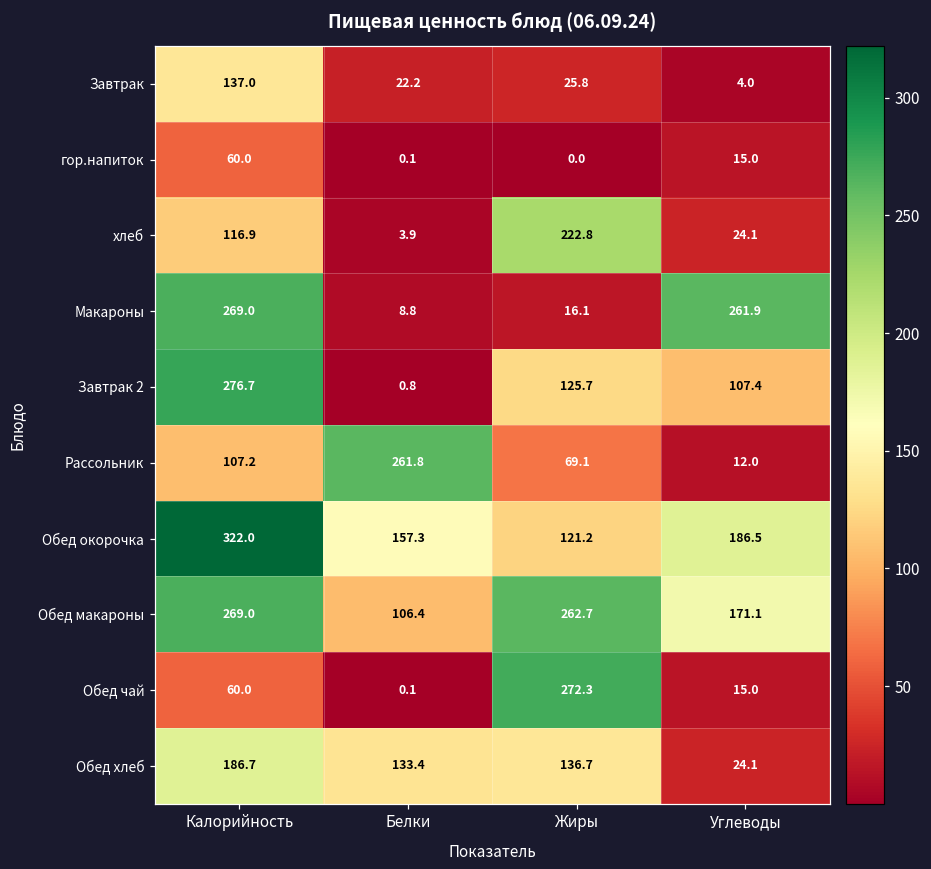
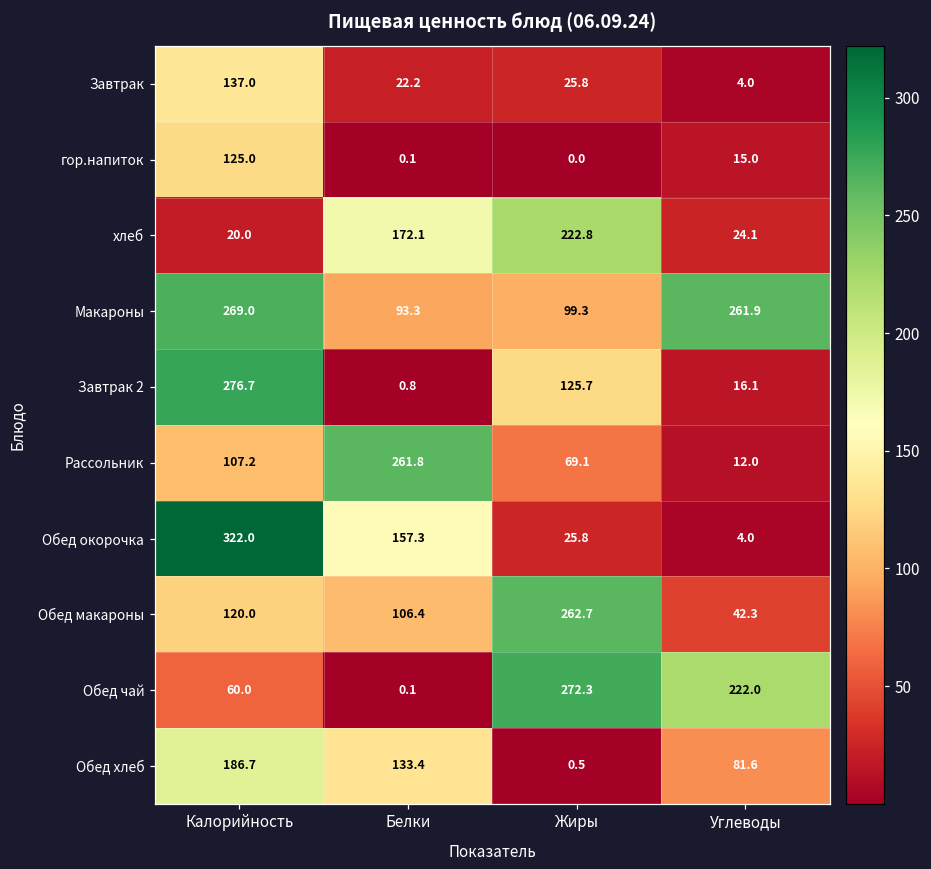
  {
    "Завтрак": {
      "Калорийность": 137.0,
      "Белки": 22.2,
      "Жиры": 25.8,
      "Углеводы": 4.0
    },
    "гор.напиток": {
-     "Калорийность": 60.0,
+     "Калорийность": 125.0,
      "Белки": 0.1,
      "Жиры": 0.0,
      "Углеводы": 15.0
    },
    "хлеб": {
-     "Калорийность": 116.9,
-     "Белки": 3.9,
+     "Калорийность": 20.0,
+     "Белки": 172.1,
      "Жиры": 222.8,
      "Углеводы": 24.1
    },
    "Макароны": {
      "Калорийность": 269.0,
-     "Белки": 8.8,
-     "Жиры": 16.1,
+     "Белки": 93.3,
+     "Жиры": 99.3,
      "Углеводы": 261.9
    },
    "Завтрак 2": {
      "Калорийность": 276.7,
      "Белки": 0.8,
      "Жиры": 125.7,
-     "Углеводы": 107.4
+     "Углеводы": 16.1
    },
    "Рассольник": {
      "Калорийность": 107.2,
      "Белки": 261.8,
      "Жиры": 69.1,
      "Углеводы": 12.0
    },
    "Обед окорочка": {
      "Калорийность": 322.0,
      "Белки": 157.3,
-     "Жиры": 121.2,
-     "Углеводы": 186.5
+     "Жиры": 25.8,
+     "Углеводы": 4.0
    },
    "Обед макароны": {
-     "Калорийность": 269.0,
+     "Калорийность": 120.0,
      "Белки": 106.4,
      "Жиры": 262.7,
-     "Углеводы": 171.1
+     "Углеводы": 42.3
    },
    "Обед чай": {
      "Калорийность": 60.0,
      "Белки": 0.1,
      "Жиры": 272.3,
-     "Углеводы": 15.0
+     "Углеводы": 222.0
    },
    "Обед хлеб": {
      "Калорийность": 186.7,
      "Белки": 133.4,
-     "Жиры": 136.7,
-     "Углеводы": 24.1
+     "Жиры": 0.5,
+     "Углеводы": 81.6
    }
  }
